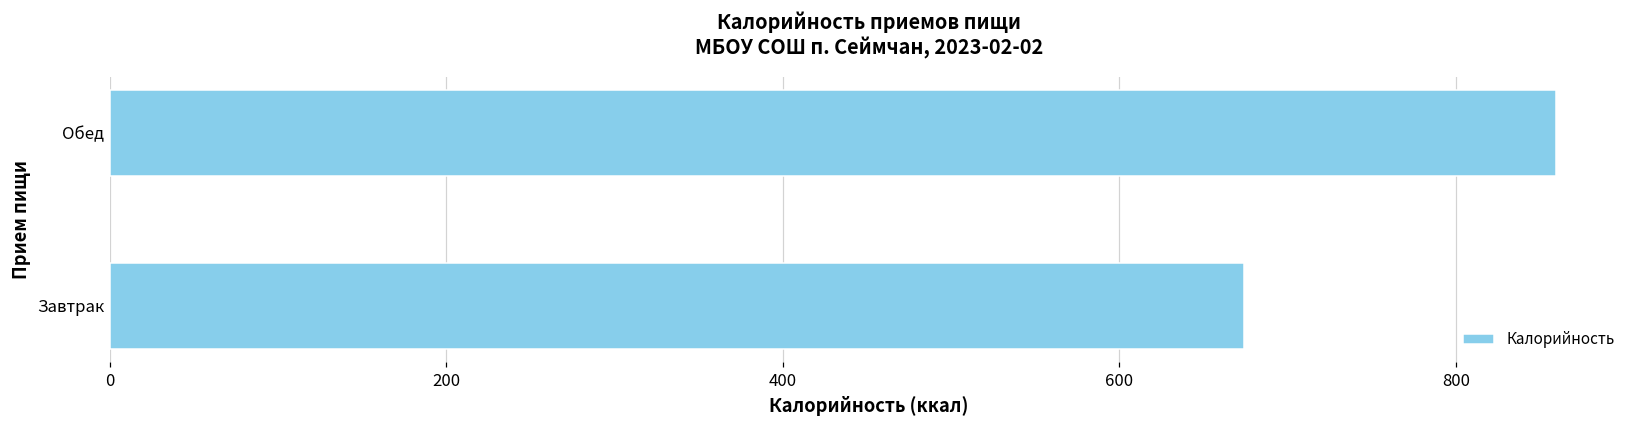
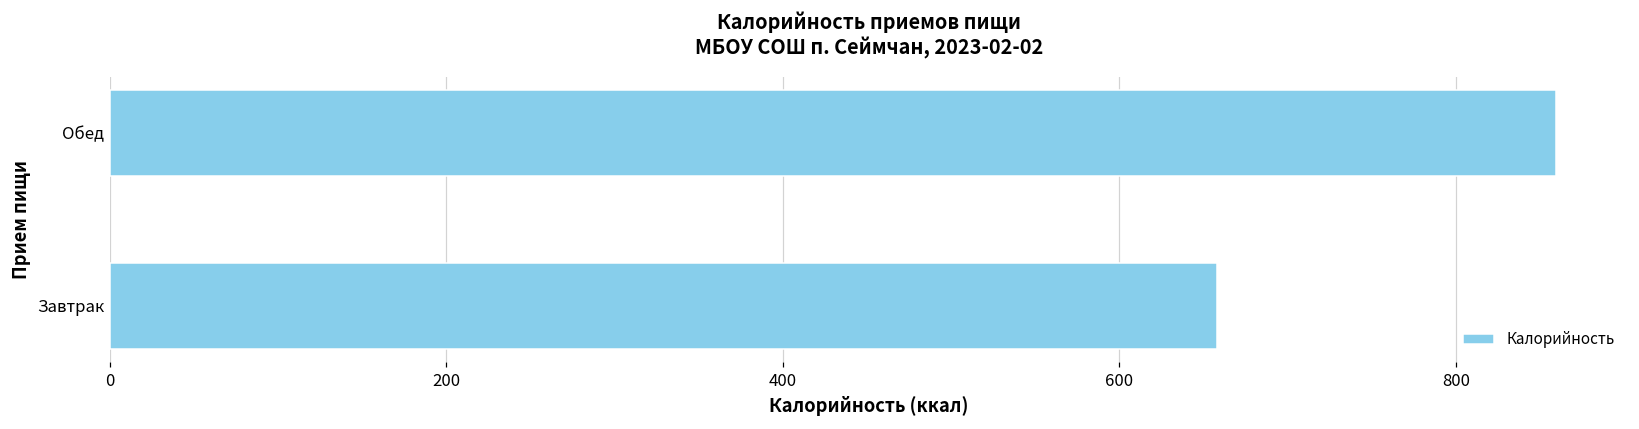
  {
    "Обед": 859,
-   "Завтрак": 674
+   "Завтрак": 658
  }
